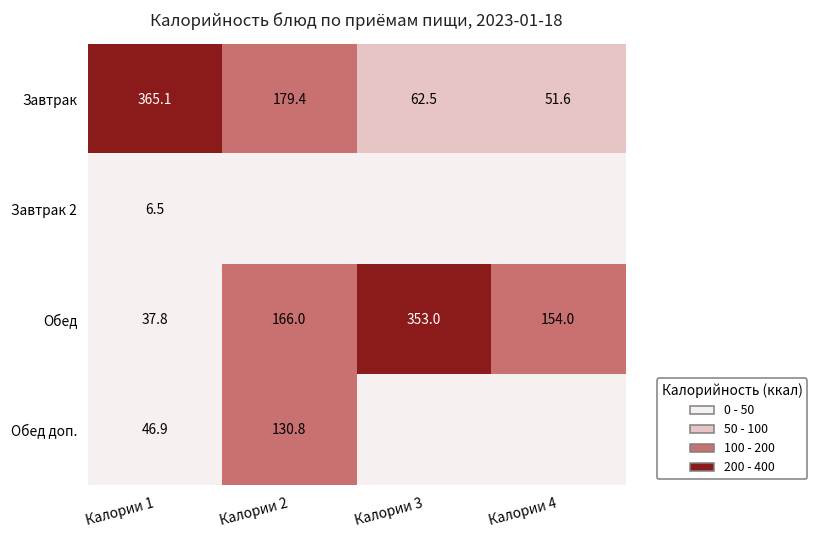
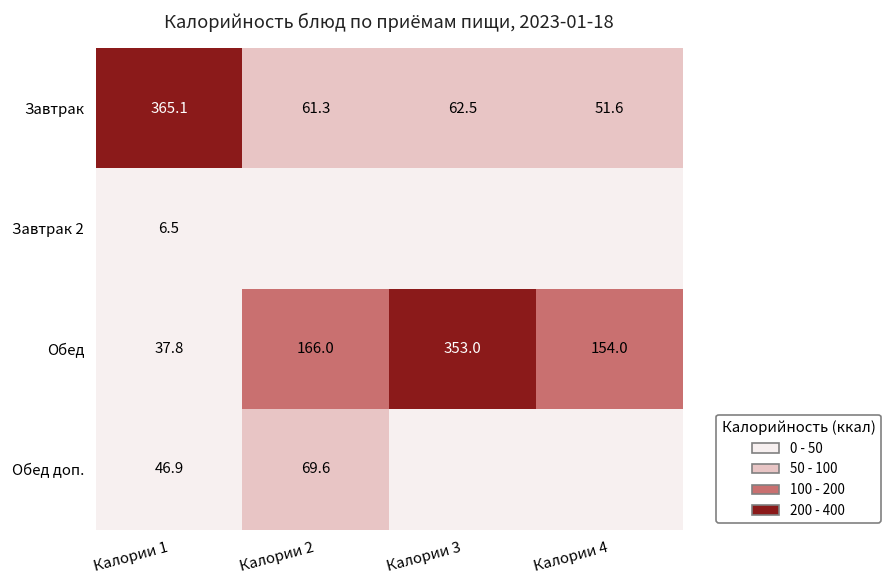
  {
    "Завтрак": {
      "Калории 1": 365.1,
-     "Калории 2": 179.4,
+     "Калории 2": 61.3,
      "Калории 3": 62.5,
      "Калории 4": 51.6
    },
    "Завтрак 2": {
      "Калории 1": 6.5
    },
    "Обед": {
      "Калории 1": 37.8,
      "Калории 2": 166.0,
      "Калории 3": 353.0,
      "Калории 4": 154.0
    },
    "Обед доп.": {
      "Калории 1": 46.9,
-     "Калории 2": 130.8
+     "Калории 2": 69.6
    }
  }
